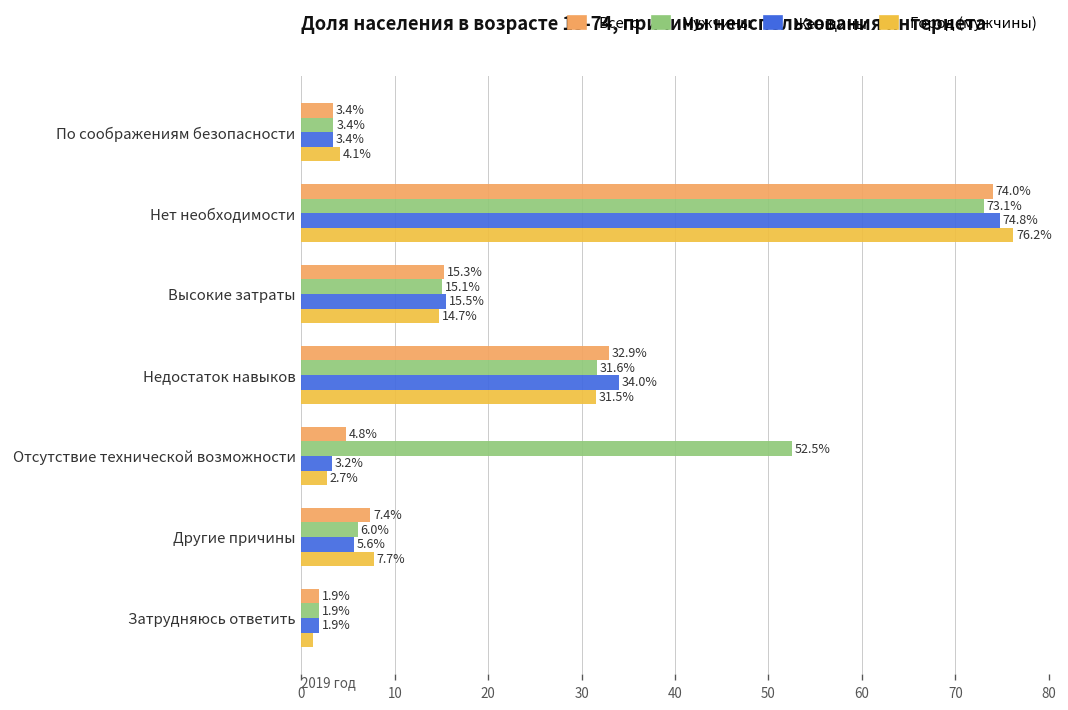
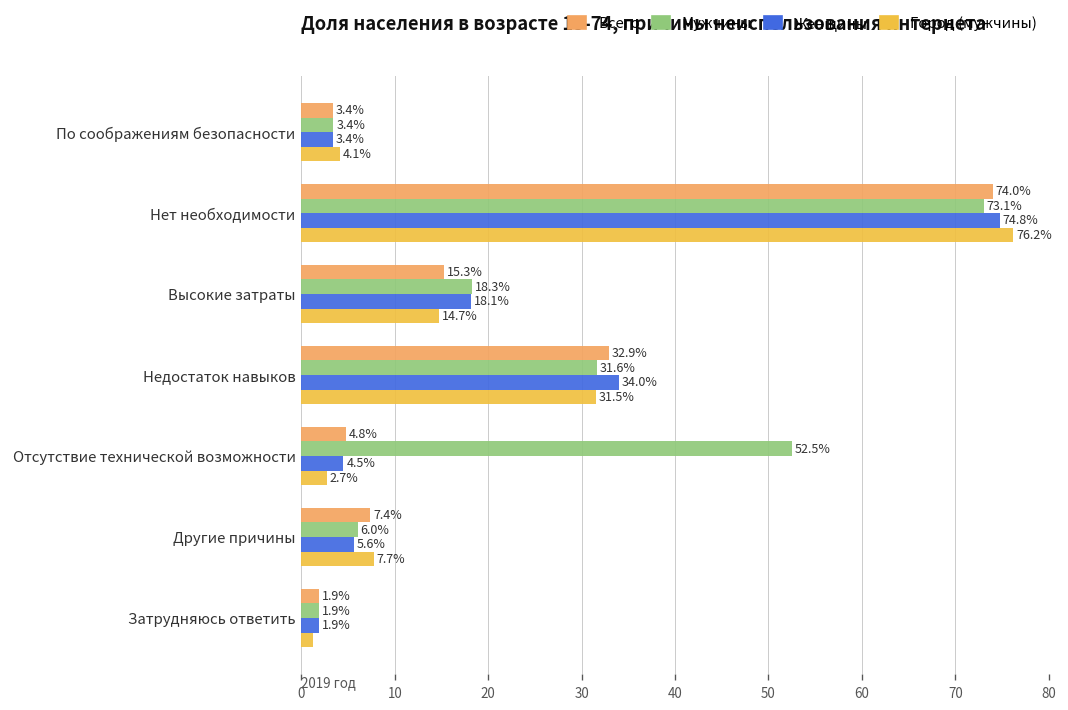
  {
    "Мужчины": {
      "По соображениям безопасности": "3.4%",
      "Нет необходимости": "73.1%",
-     "Высокие затраты": "15.1%",
+     "Высокие затраты": "18.3%",
      "Недостаток навыков": "31.6%",
      "Отсутствие технической возможности": "52.5%",
      "Другие причины": "6.0%",
      "Затрудняюсь ответить": "1.9%"
    },
    "Женщины": {
      "По соображениям безопасности": "3.4%",
      "Нет необходимости": "74.8%",
-     "Высокие затраты": "15.5%",
+     "Высокие затраты": "18.1%",
      "Недостаток навыков": "34.0%",
-     "Отсутствие технической возможности": "3.2%",
+     "Отсутствие технической возможности": "4.5%",
      "Другие причины": "5.6%",
      "Затрудняюсь ответить": "1.9%"
    }
  }
